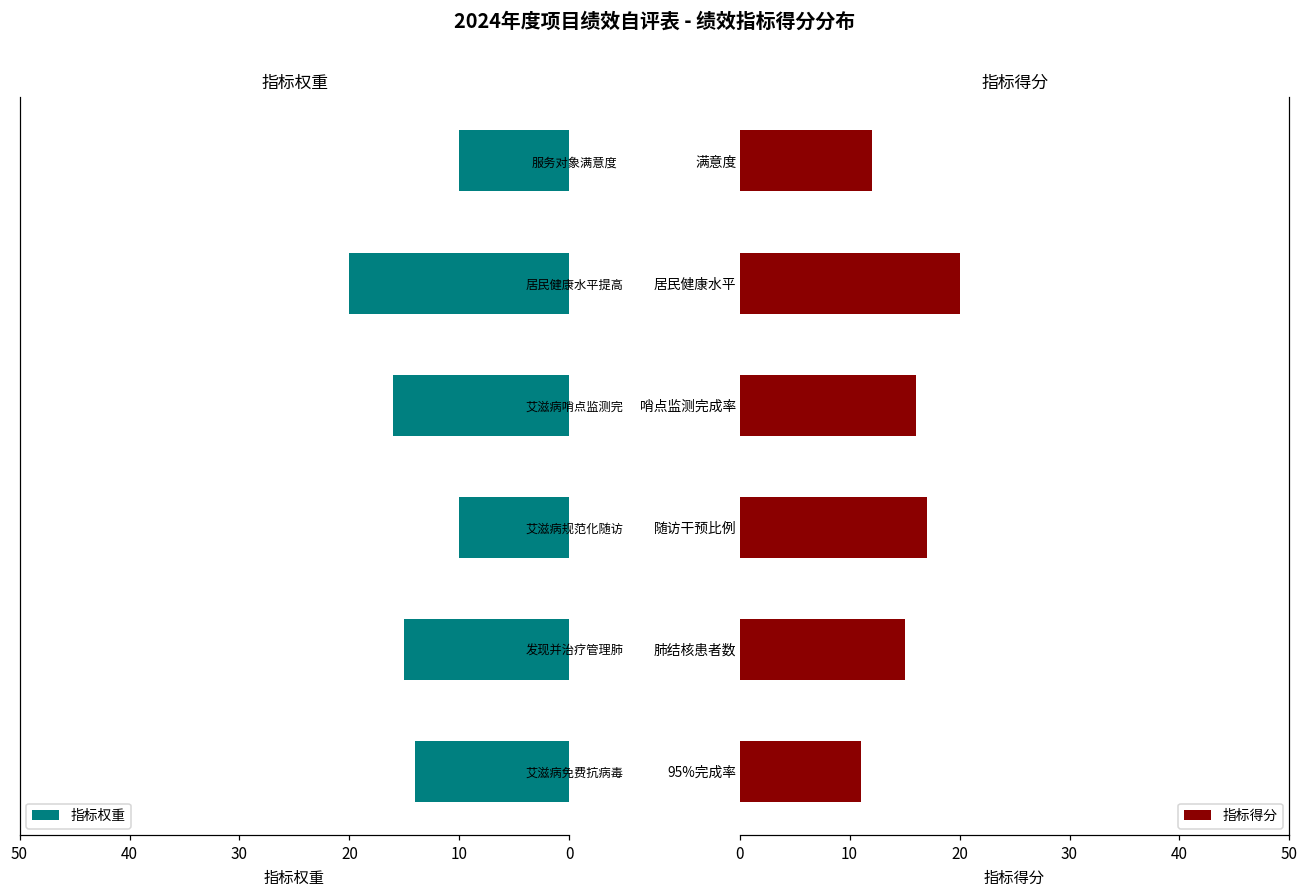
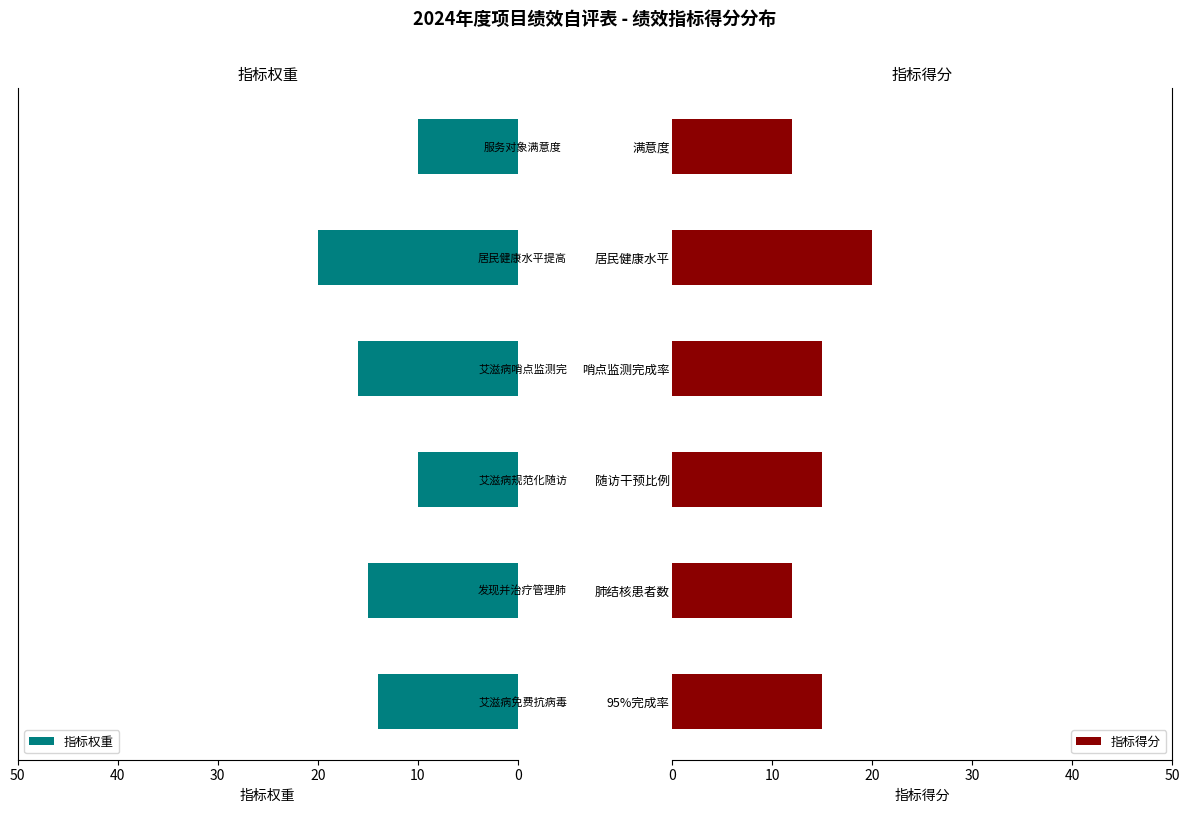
  {
    "指标权重": {
      "服务对象满意度": 10,
      "居民健康水平提高": 20,
      "艾滋病哨点监测完": 16,
      "艾滋病规范化随访": 10,
      "发现并治疗管理肺": 15,
      "艾滋病免费抗病毒": 14
    },
    "指标得分": {
      "满意度": 12,
      "居民健康水平": 20,
-     "哨点监测完成率": 16,
-     "随访干预比例": 17,
-     "肺结核患者数": 15,
-     "95%完成率": 11
+     "哨点监测完成率": 15,
+     "随访干预比例": 15,
+     "肺结核患者数": 12,
+     "95%完成率": 15
    }
  }
